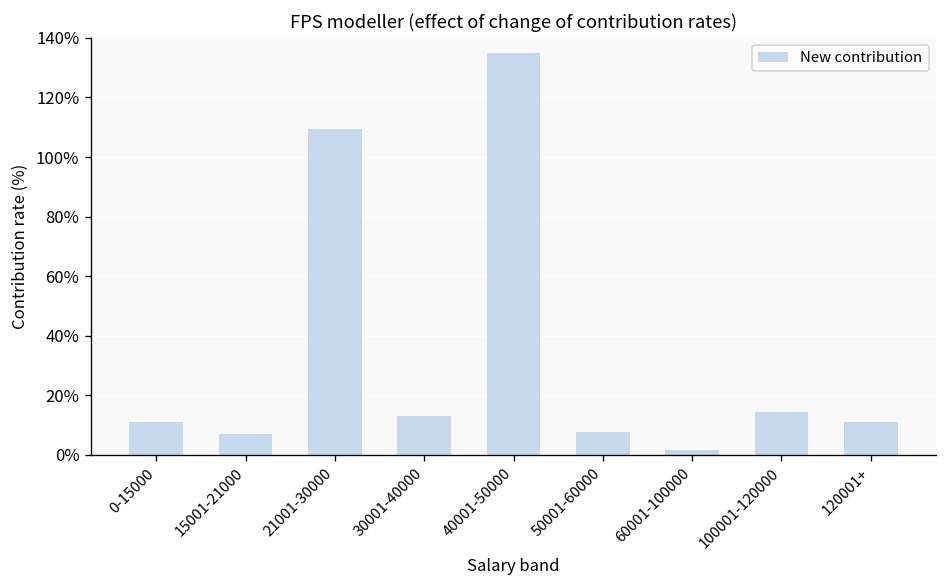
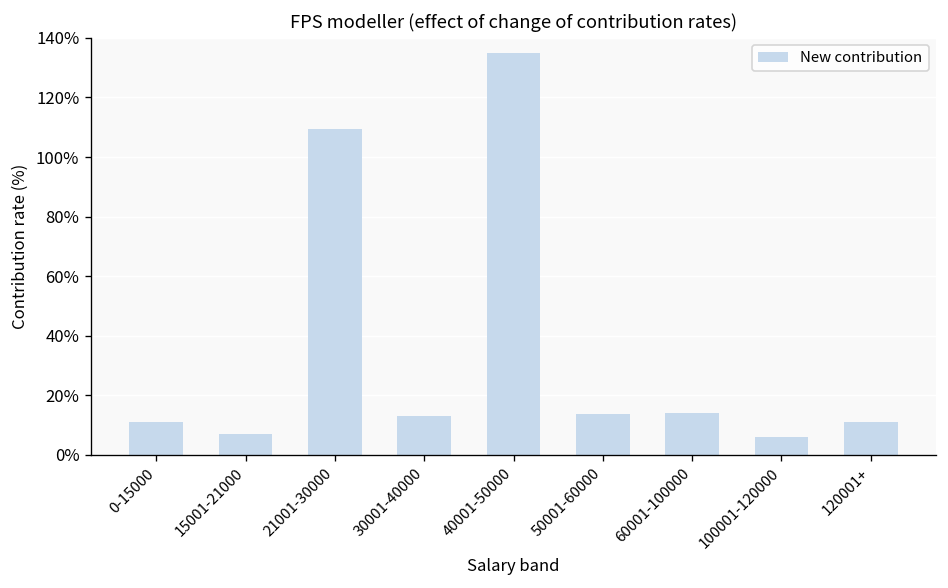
  {
    "0-15000": "11%",
    "15001-21000": "7%",
    "21001-30000": "109%",
    "30001-40000": "13%",
    "40001-50000": "135%",
-   "50001-60000": "8%",
-   "60001-100000": "2%",
-   "100001-120000": "15%",
+   "50001-60000": "14%",
+   "60001-100000": "14%",
+   "100001-120000": "6%",
    "120001+": "11%"
  }
